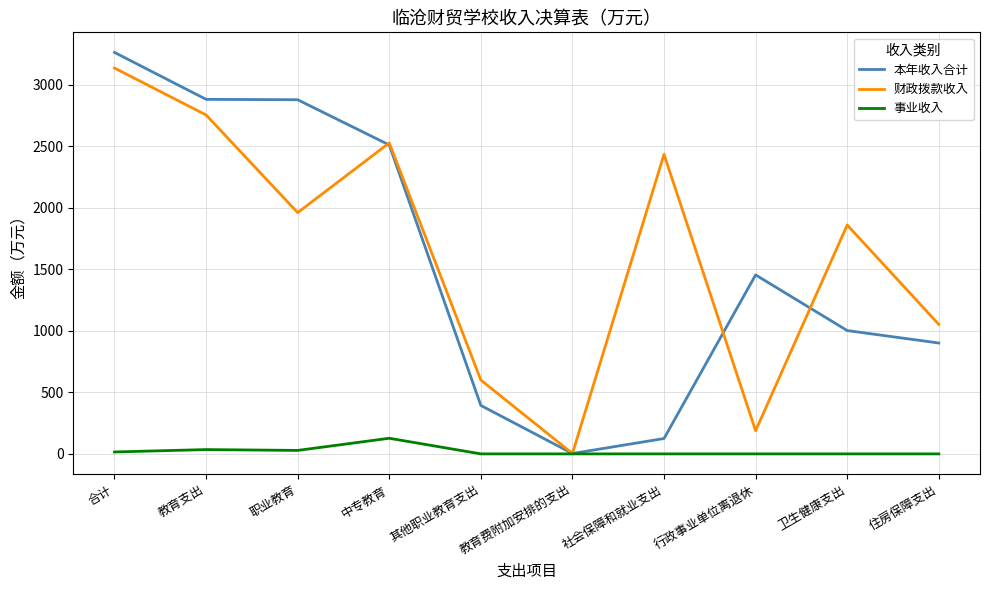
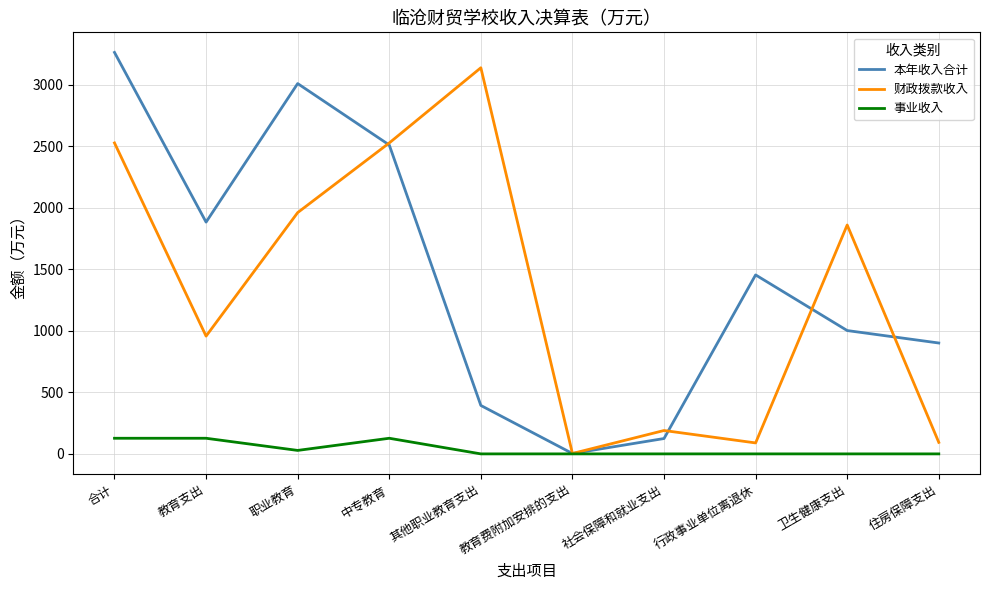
  {
    "本年收入合计": {
      "合计": 3260,
-     "教育支出": 2880,
-     "职业教育": 2880,
+     "教育支出": 1880,
+     "职业教育": 3010,
      "其他职业教育支出": 390,
      "社会保障和就业支出": 120,
      "行政事业单位离退休": 1450,
      "卫生健康支出": 1000,
      "住房保障支出": 900
    },
    "财政拨款收入": {
-     "合计": 3130,
-     "教育支出": 2750,
+     "合计": 2530,
+     "教育支出": 960,
      "职业教育": 1960,
-     "其他职业教育支出": 600,
-     "社会保障和就业支出": 2430,
-     "行政事业单位离退休": 190,
+     "其他职业教育支出": 3140,
+     "社会保障和就业支出": 190,
+     "行政事业单位离退休": 90,
      "卫生健康支出": 1860,
-     "住房保障支出": 1050
+     "住房保障支出": 90
    },
    "事业收入": {
-     "合计": 20,
-     "教育支出": 40,
+     "合计": 130,
+     "教育支出": 130,
      "职业教育": 30,
      "中专教育": 130,
      "其他职业教育支出": 0,
      "社会保障和就业支出": 0,
      "行政事业单位离退休": 0,
      "卫生健康支出": 0,
      "住房保障支出": 0
    }
  }
